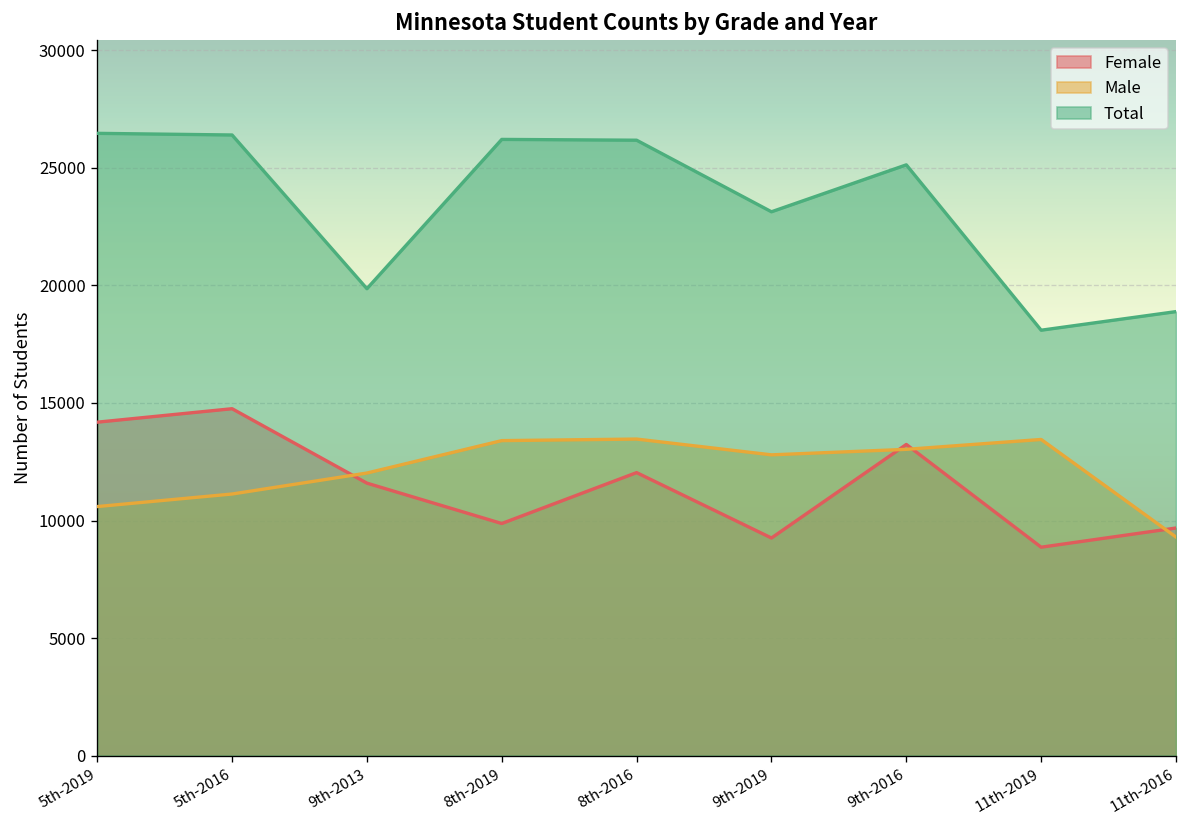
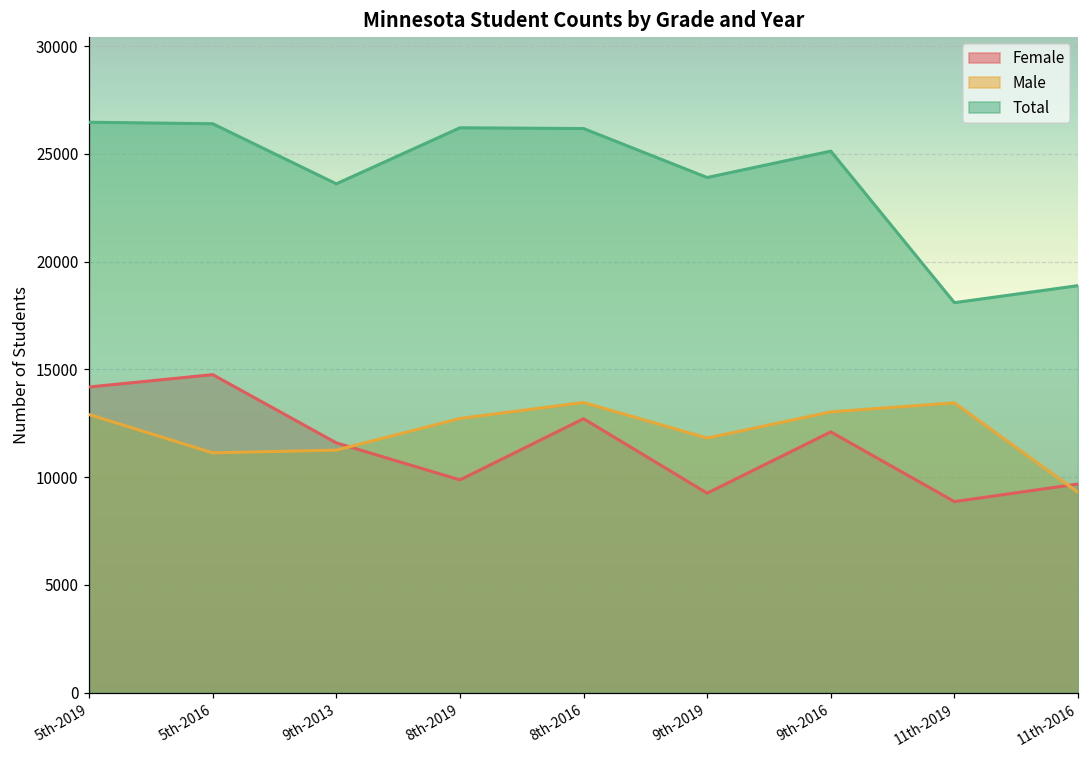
  {
    "Female": {
      "5th-2019": 14200,
      "5th-2016": 14800,
      "9th-2013": 11600,
      "8th-2019": 9900,
-     "8th-2016": 12000,
+     "8th-2016": 12700,
      "9th-2019": 9300,
-     "9th-2016": 13200,
+     "9th-2016": 12100,
      "11th-2019": 8900,
      "11th-2016": 9700
    },
    "Male": {
-     "5th-2019": 10600,
+     "5th-2019": 12900,
      "5th-2016": 11100,
-     "9th-2013": 12000,
-     "8th-2019": 13400,
+     "9th-2013": 11300,
+     "8th-2019": 12700,
      "8th-2016": 13500,
-     "9th-2019": 12800,
+     "9th-2019": 11800,
      "9th-2016": 13000,
      "11th-2019": 13400,
      "11th-2016": 9300
    },
    "Total": {
      "5th-2019": 26500,
      "5th-2016": 26400,
-     "9th-2013": 19900,
+     "9th-2013": 23600,
      "8th-2019": 26200,
      "8th-2016": 26200,
-     "9th-2019": 23100,
+     "9th-2019": 23900,
      "9th-2016": 25100,
      "11th-2019": 18100,
      "11th-2016": 18900
    }
  }
